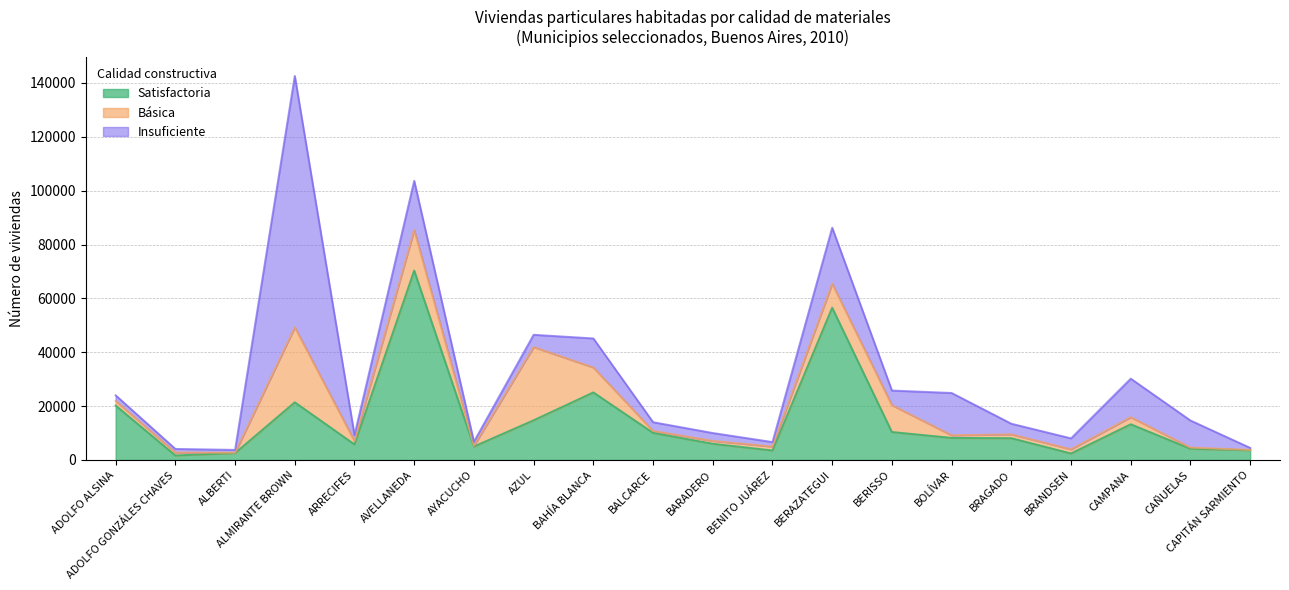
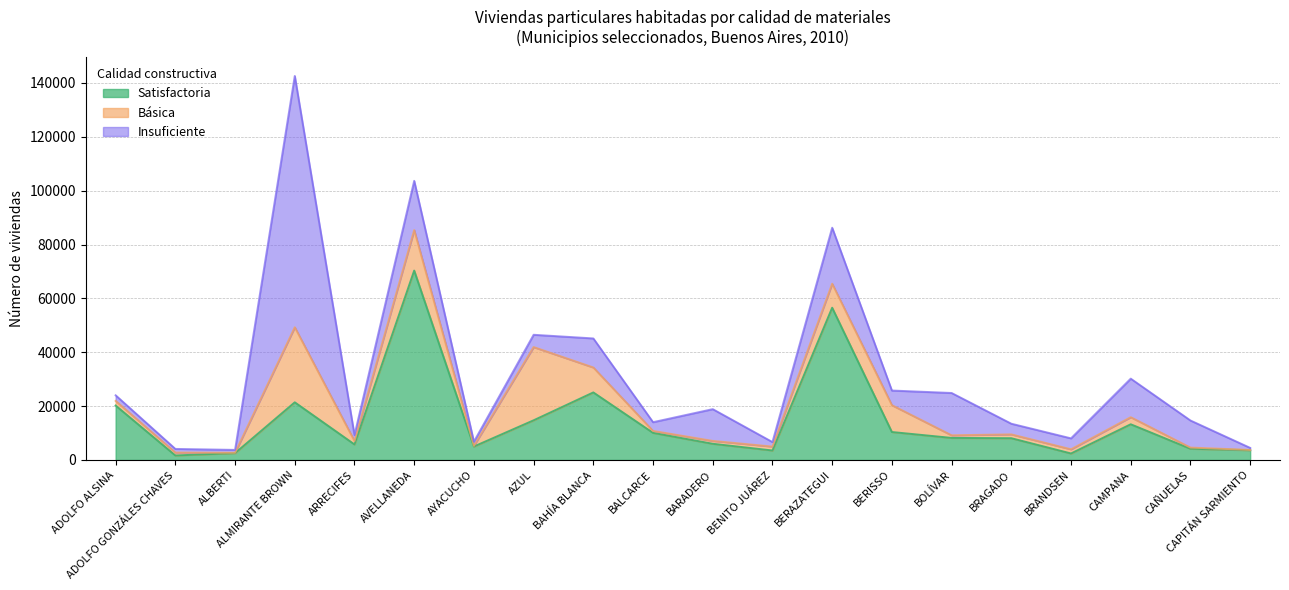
  {
    "Satisfactoria": {
      "ADOLFO ALSINA": 20000,
      "ADOLFO GONZÁLES CHAVES": 2000,
      "ALMIRANTE BROWN": 21000,
      "ARRECIFES": 6000,
      "AVELLANEDA": 70000,
      "AZUL": 15000,
      "BAHÍA BLANCA": 25000,
      "BARADERO": 6000,
      "BENITO JUÁREZ": 4000,
      "BERAZATEGUI": 57000,
      "BERISSO": 10000,
      "BOLÍVAR": 8000,
      "BRAGADO": 8000,
      "BRANDSEN": 2000,
      "CAMPANA": 13000
    },
    "Básica": {
      "ADOLFO ALSINA": 2000,
      "ADOLFO GONZÁLES CHAVES": 1000,
      "ALMIRANTE BROWN": 28000,
      "ARRECIFES": 1000,
      "AVELLANEDA": 15000,
      "AZUL": 27000,
      "BAHÍA BLANCA": 9000,
      "BARADERO": 1000,
      "BENITO JUÁREZ": 1000,
      "BERAZATEGUI": 9000,
      "BERISSO": 10000,
      "BOLÍVAR": 1000,
      "BRAGADO": 1000,
      "BRANDSEN": 2000,
      "CAMPANA": 3000
    },
    "Insuficiente": {
      "ADOLFO ALSINA": 2000,
      "ADOLFO GONZÁLES CHAVES": 1000,
      "ALBERTI": 1000,
      "ALMIRANTE BROWN": 93000,
      "ARRECIFES": 2000,
      "AVELLANEDA": 18000,
      "AYACUCHO": 2000,
      "AZUL": 5000,
      "BAHÍA BLANCA": 11000,
      "BALCARCE": 3000,
-     "BARADERO": 3000,
+     "BARADERO": 12000,
      "BENITO JUÁREZ": 2000,
      "BERAZATEGUI": 21000,
      "BERISSO": 5000,
      "BOLÍVAR": 16000,
      "BRAGADO": 4000,
      "BRANDSEN": 4000,
      "CAMPANA": 14000,
      "CAÑUELAS": 10000
    }
  }
